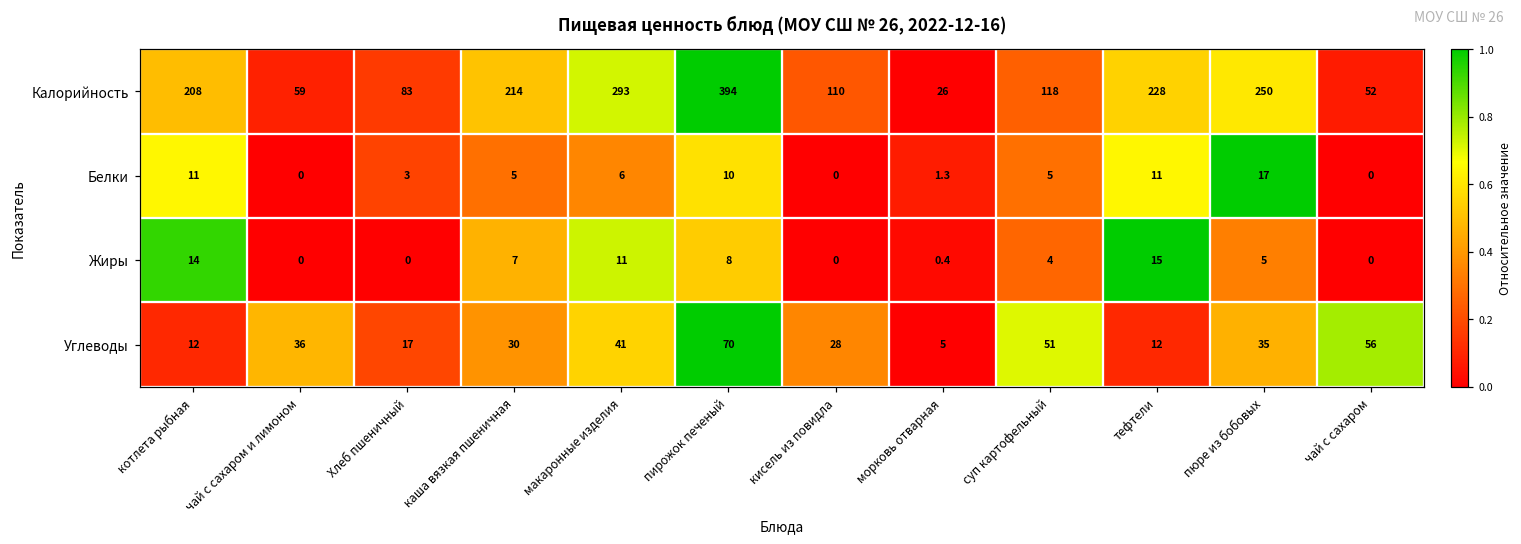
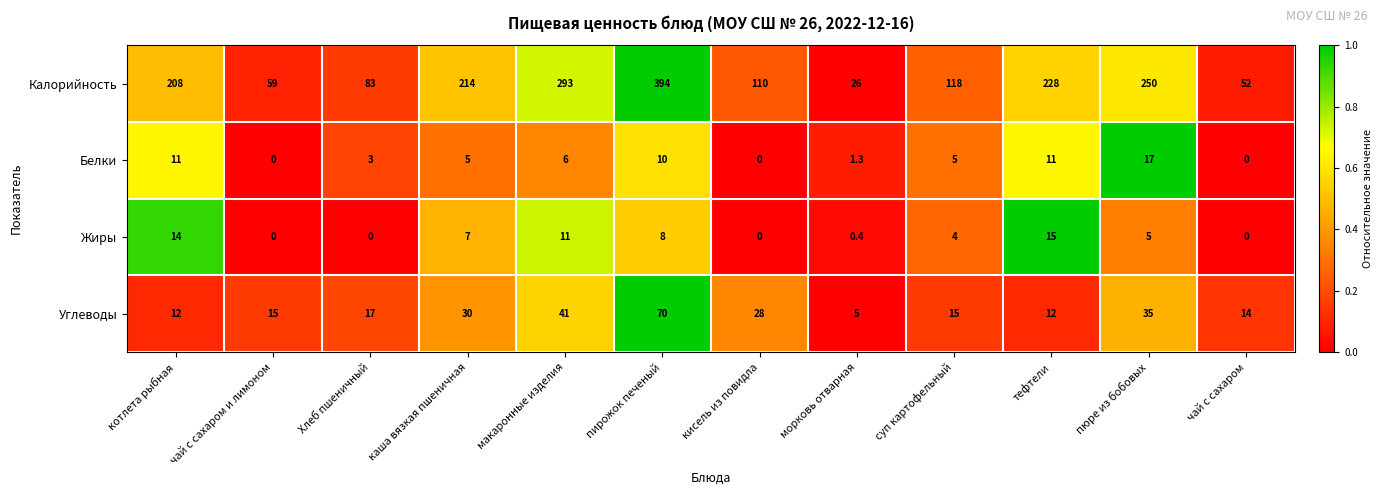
  {
    "Калорийность": {
      "котлета рыбная": 208,
      "чай с сахаром и лимоном": 59,
      "Хлеб пшеничный": 83,
      "каша вязкая пшеничная": 214,
      "макаронные изделия": 293,
      "пирожок печеный": 394,
      "кисель из повидла": 110,
      "морковь отварная": 26,
      "суп картофельный": 118,
      "тефтели": 228,
      "пюре из бобовых": 250,
      "чай с сахаром": 52
    },
    "Белки": {
      "котлета рыбная": 11,
      "чай с сахаром и лимоном": 0,
      "Хлеб пшеничный": 3,
      "каша вязкая пшеничная": 5,
      "макаронные изделия": 6,
      "пирожок печеный": 10,
      "кисель из повидла": 0,
      "морковь отварная": 1.3,
      "суп картофельный": 5,
      "тефтели": 11,
      "пюре из бобовых": 17,
      "чай с сахаром": 0
    },
    "Жиры": {
      "котлета рыбная": 14,
      "чай с сахаром и лимоном": 0,
      "Хлеб пшеничный": 0,
      "каша вязкая пшеничная": 7,
      "макаронные изделия": 11,
      "пирожок печеный": 8,
      "кисель из повидла": 0,
      "морковь отварная": 0.4,
      "суп картофельный": 4,
      "тефтели": 15,
      "пюре из бобовых": 5,
      "чай с сахаром": 0
    },
    "Углеводы": {
      "котлета рыбная": 12,
-     "чай с сахаром и лимоном": 36,
+     "чай с сахаром и лимоном": 15,
      "Хлеб пшеничный": 17,
      "каша вязкая пшеничная": 30,
      "макаронные изделия": 41,
      "пирожок печеный": 70,
      "кисель из повидла": 28,
      "морковь отварная": 5,
-     "суп картофельный": 51,
+     "суп картофельный": 15,
      "тефтели": 12,
      "пюре из бобовых": 35,
-     "чай с сахаром": 56
+     "чай с сахаром": 14
    }
  }
